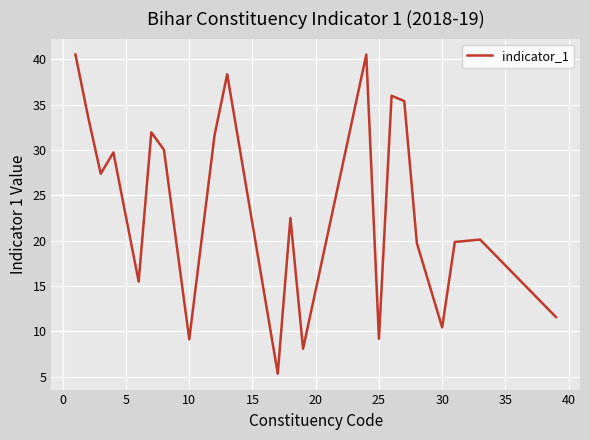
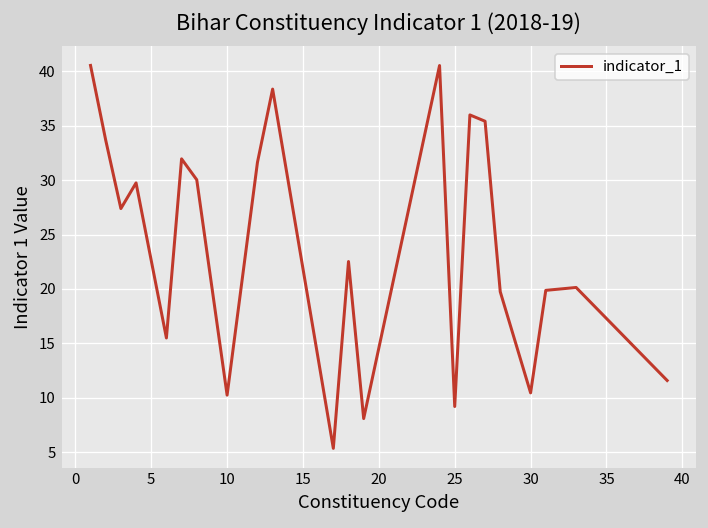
  {
-   "10": 9,
+   "10": 10,
    "25": 9,
    "30": 10
  }
